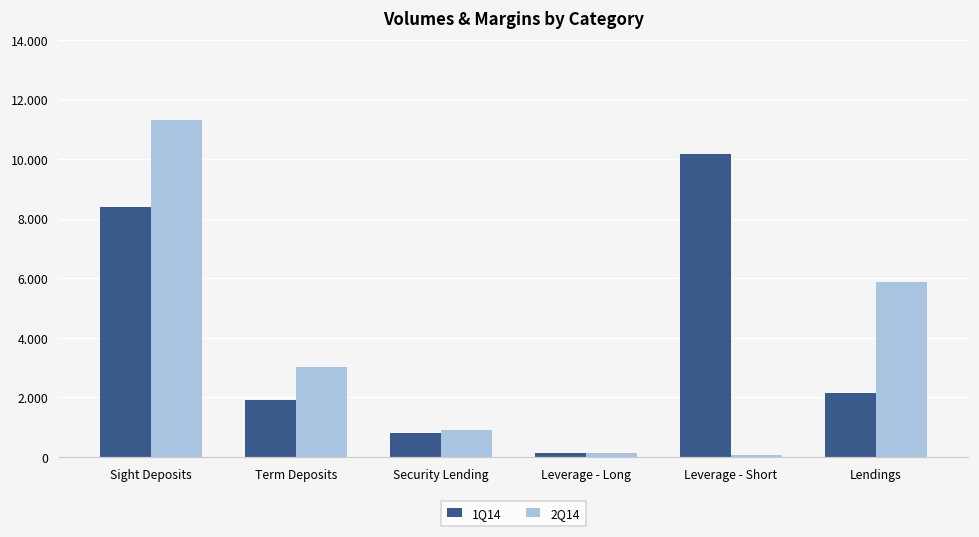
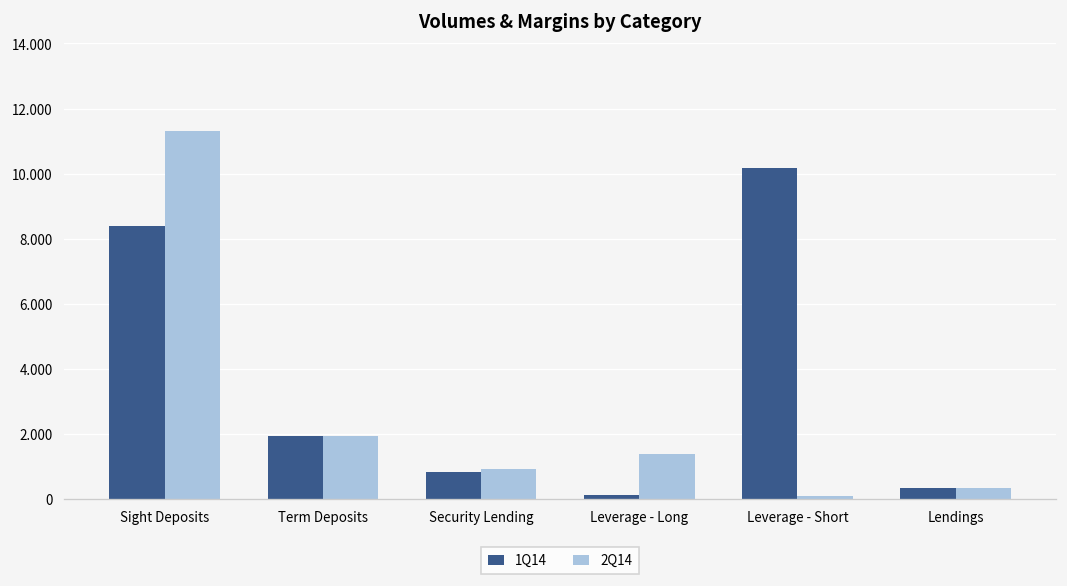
  {
    "1Q14": {
      "Sight Deposits": 8.4,
      "Term Deposits": 1.9,
      "Security Lending": 0.8,
      "Leverage - Long": 0.1,
      "Leverage - Short": 10.2,
-     "Lendings": 2.2
+     "Lendings": 0.3
    },
    "2Q14": {
      "Sight Deposits": 11.3,
-     "Term Deposits": 3.0,
+     "Term Deposits": 1.9,
      "Security Lending": 0.9,
-     "Leverage - Long": 0.2,
-     "Lendings": 5.9
+     "Leverage - Long": 1.4,
+     "Lendings": 0.3
    }
  }
